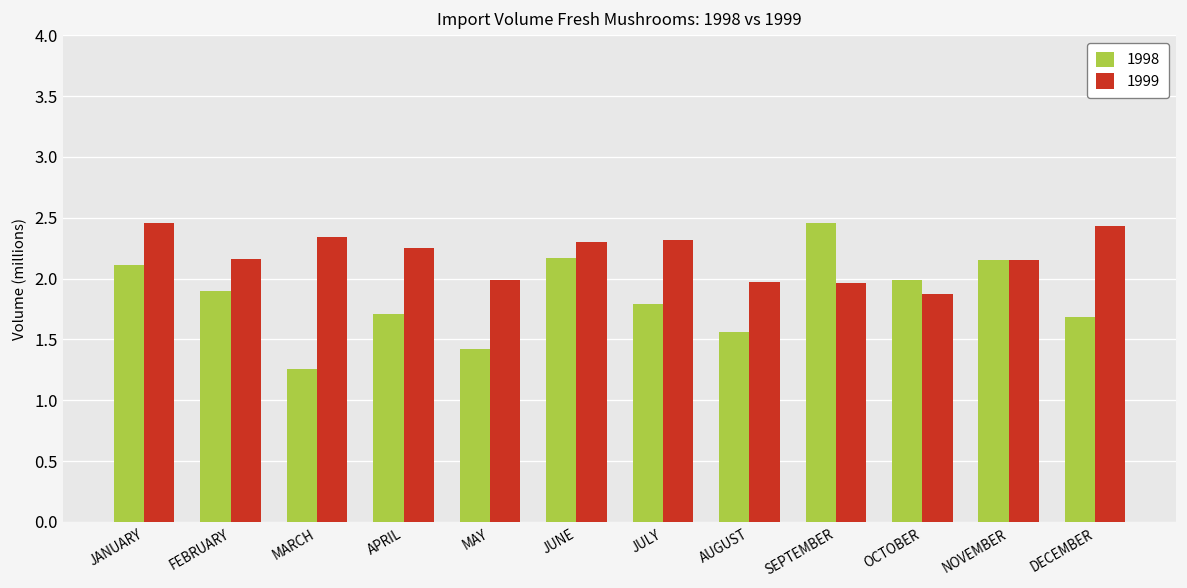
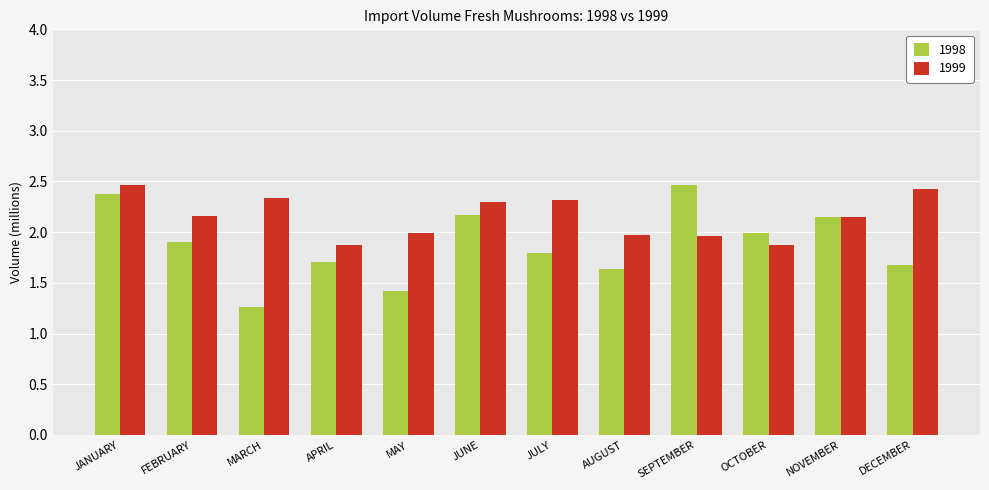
  {
    "1998": {
-     "JANUARY": 2.11,
+     "JANUARY": 2.38,
      "FEBRUARY": 1.90,
      "MARCH": 1.26,
      "APRIL": 1.71,
      "MAY": 1.42,
      "JUNE": 2.17,
      "JULY": 1.79,
-     "AUGUST": 1.56,
+     "AUGUST": 1.64,
      "SEPTEMBER": 2.46,
      "OCTOBER": 1.99,
      "NOVEMBER": 2.15,
      "DECEMBER": 1.68
    },
    "1999": {
      "JANUARY": 2.46,
      "FEBRUARY": 2.16,
      "MARCH": 2.34,
-     "APRIL": 2.25,
+     "APRIL": 1.87,
      "MAY": 1.99,
      "JUNE": 2.30,
      "JULY": 2.32,
      "AUGUST": 1.97,
      "SEPTEMBER": 1.96,
      "OCTOBER": 1.87,
      "NOVEMBER": 2.15,
      "DECEMBER": 2.43
    }
  }
